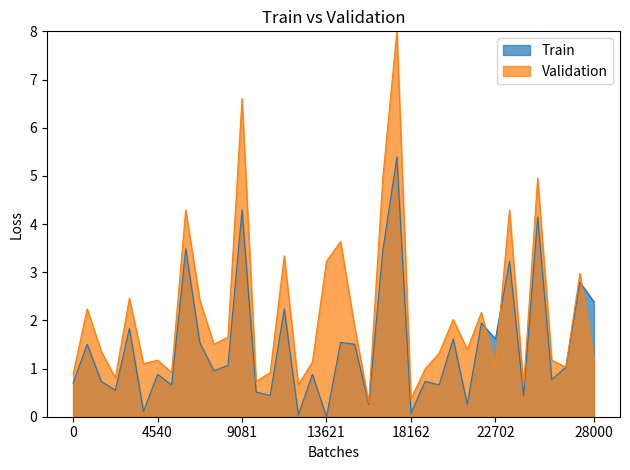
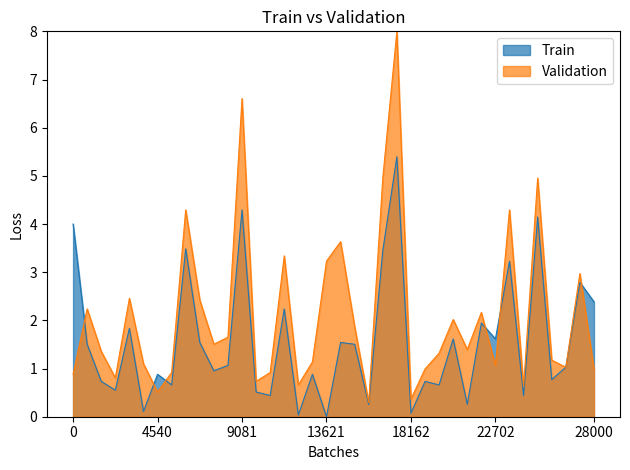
  {
    "Train": {
-     "0": 0.7,
+     "0": 4.0,
      "4540": 0.9,
      "9081": 4.3,
      "13621": 0.0,
      "18162": 0.1,
      "22702": 1.6,
      "28000": 2.4
    },
    "Validation": {
      "0": 0.9,
-     "4540": 1.2,
+     "4540": 0.5,
      "9081": 6.6,
      "13621": 3.2,
      "18162": 0.4,
      "22702": 1.1,
-     "28000": 1.2
+     "28000": 1.0
    }
  }
